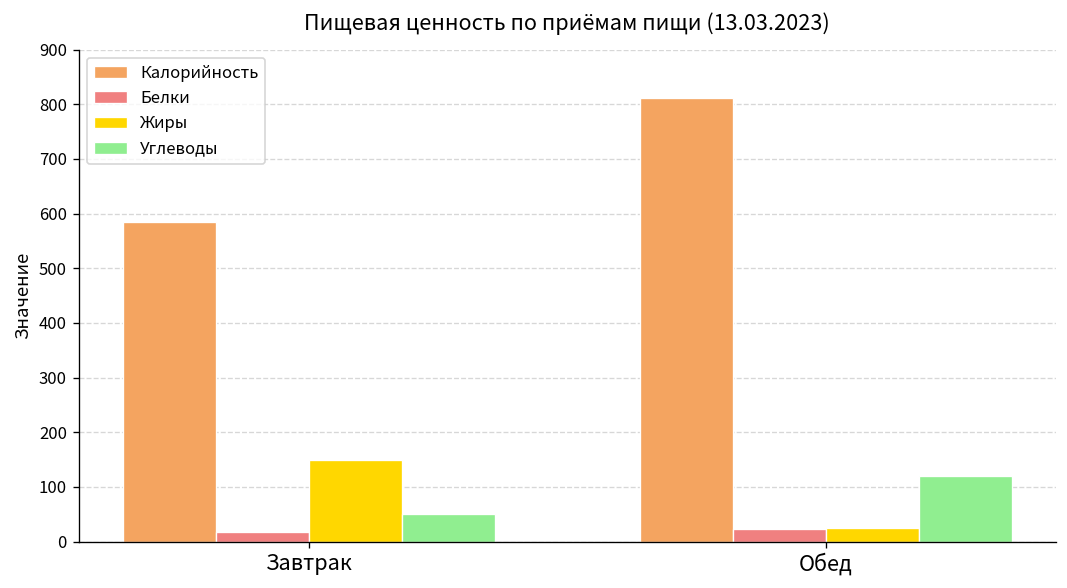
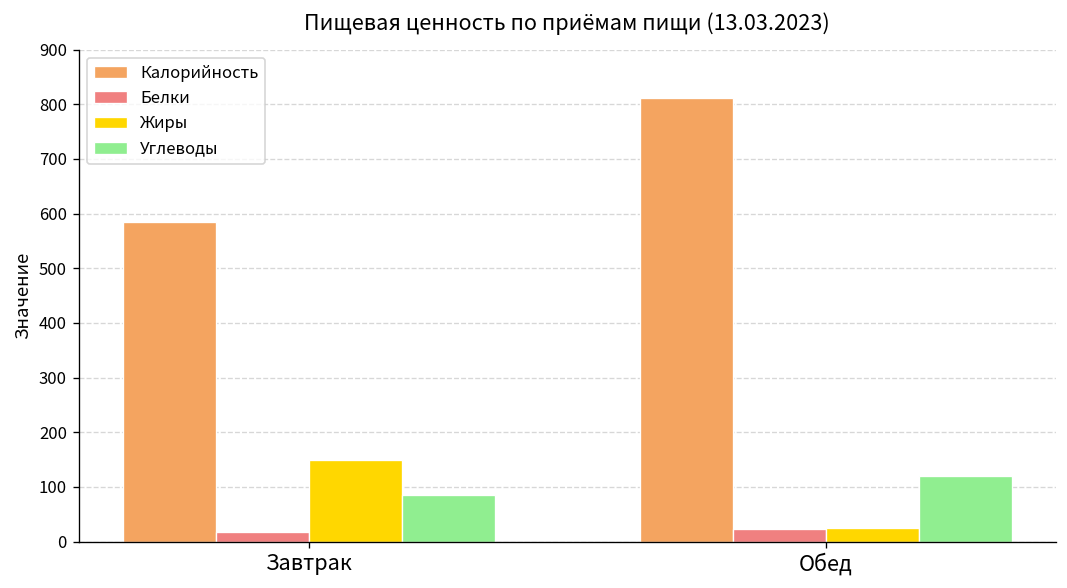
  {
    "Жиры": {
      "Завтрак": 150,
      "Обед": 30
    },
    "Углеводы": {
-     "Завтрак": 50,
+     "Завтрак": 90,
      "Обед": 120
    }
  }
